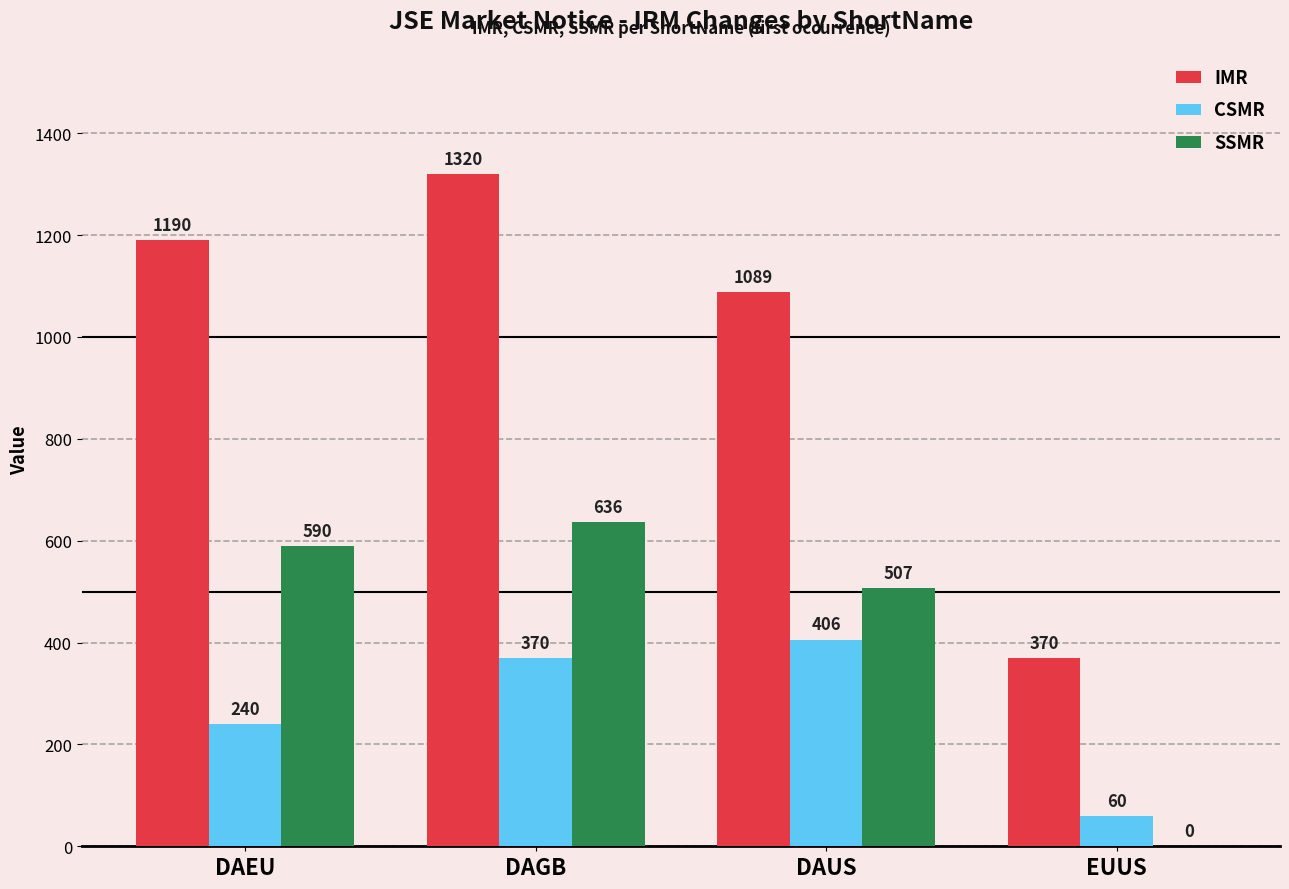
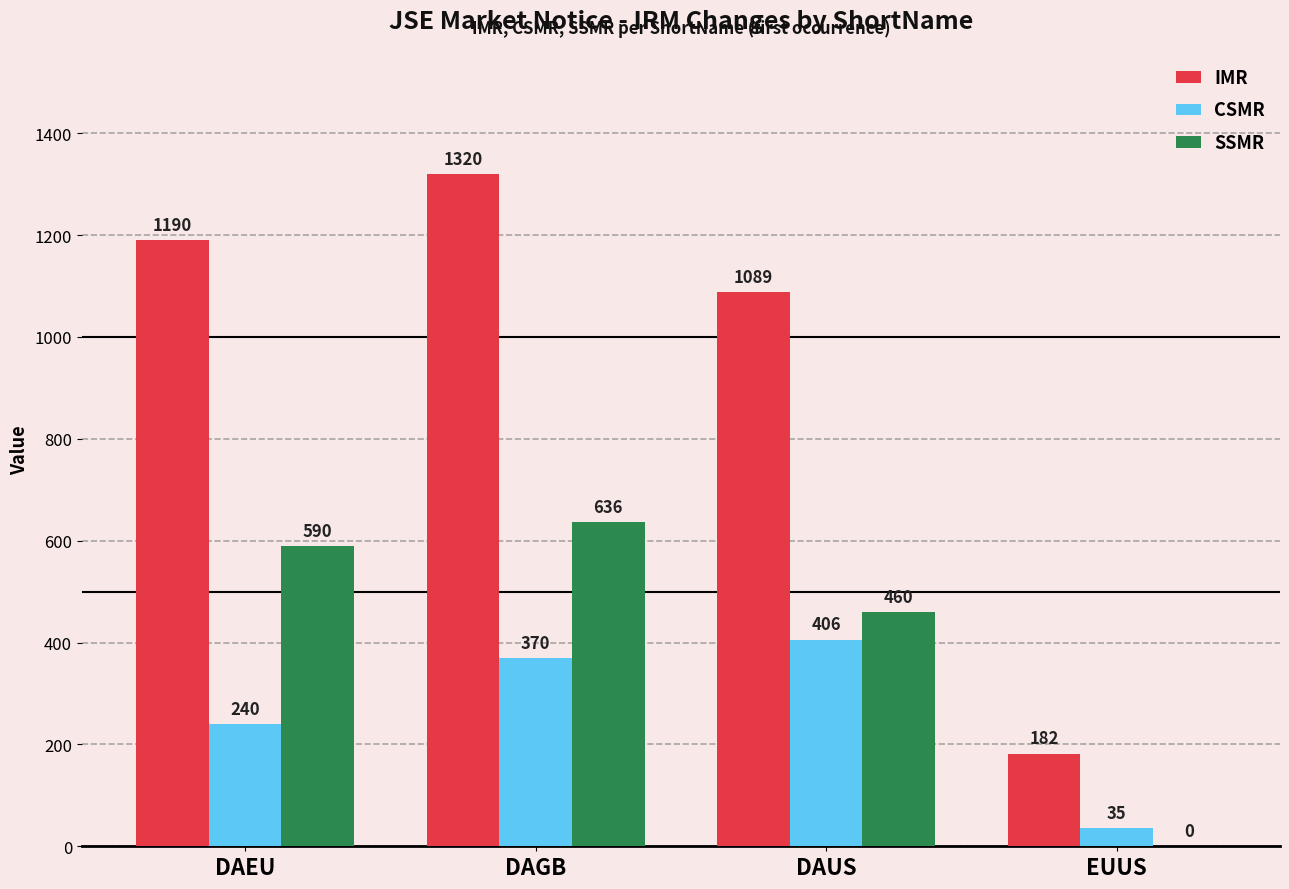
  {
    "IMR": {
      "DAEU": 1190,
      "DAGB": 1320,
      "DAUS": 1089,
-     "EUUS": 370
+     "EUUS": 182
    },
    "CSMR": {
      "DAEU": 240,
      "DAGB": 370,
      "DAUS": 406,
-     "EUUS": 60
+     "EUUS": 35
    },
    "SSMR": {
      "DAEU": 590,
      "DAGB": 636,
-     "DAUS": 507,
+     "DAUS": 460,
      "EUUS": 0
    }
  }
